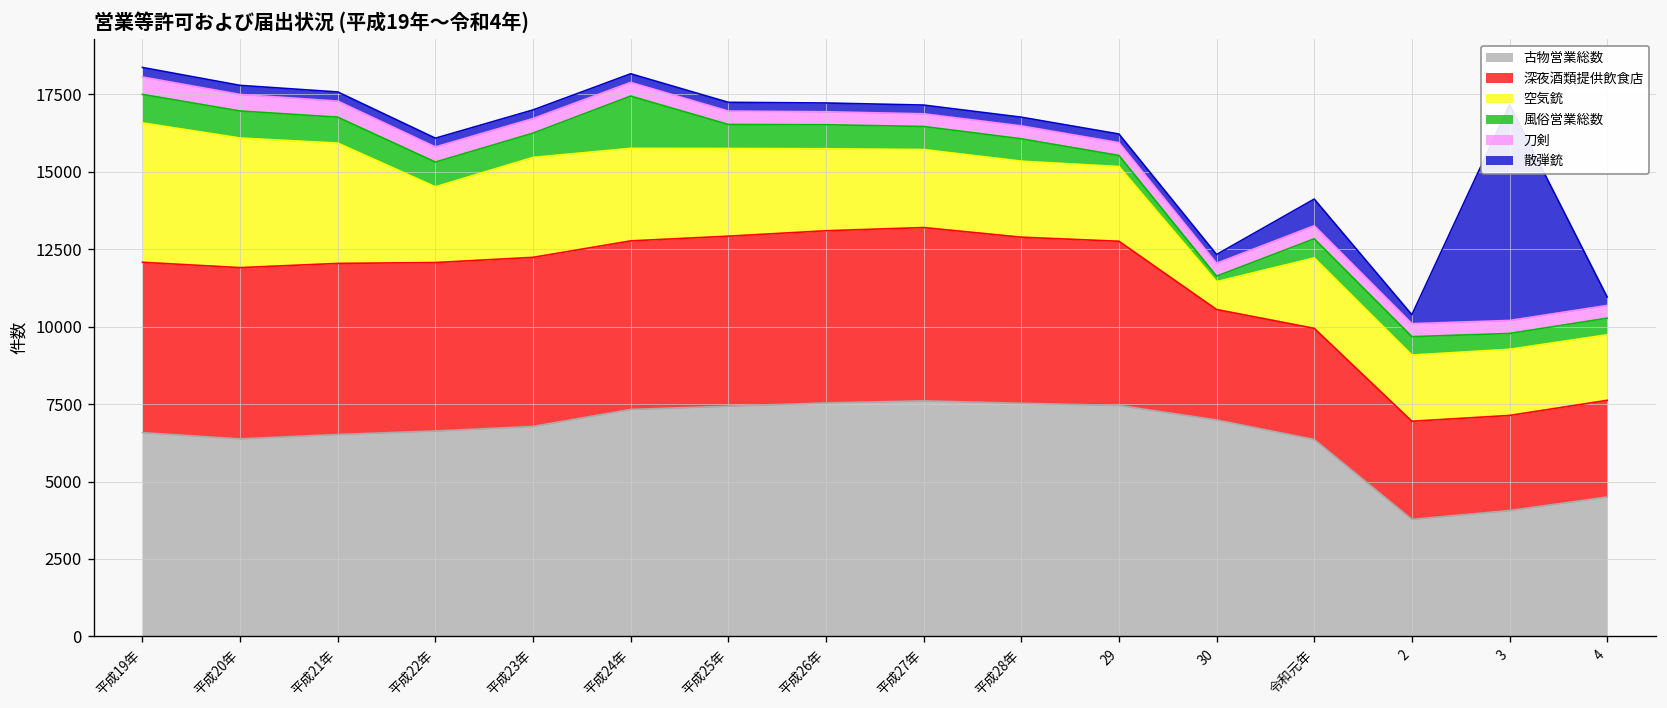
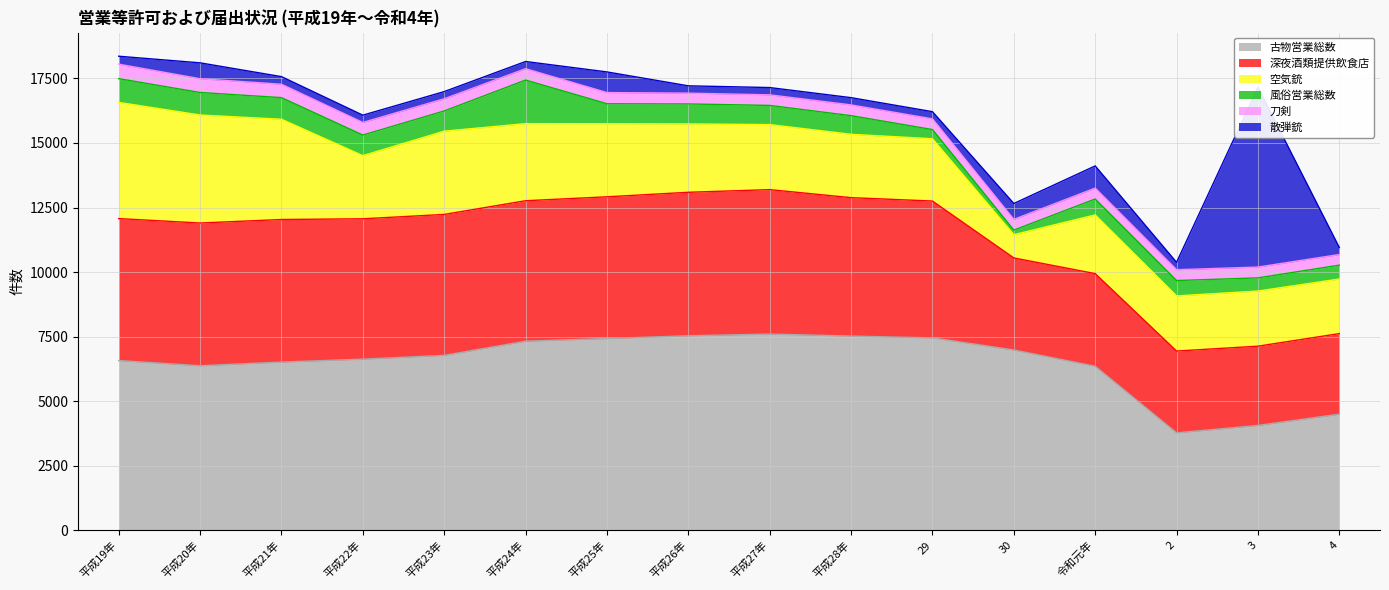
  {
    "古物営業総数": {
      "平成19年": 6600,
      "平成20年": 6400,
      "平成21年": 6500,
      "平成22年": 6600,
      "平成23年": 6800,
      "平成24年": 7300,
      "平成25年": 7400,
      "平成26年": 7500,
      "平成27年": 7600,
      "平成28年": 7500,
      "29": 7500,
      "30": 7000,
      "令和元年": 6400,
      "2": 3800,
      "3": 4100,
      "4": 4500
    },
    "深夜酒類提供飲食店": {
      "平成19年": 5500,
      "平成20年": 5500,
      "平成21年": 5500,
      "平成22年": 5400,
      "平成23年": 5500,
      "平成24年": 5400,
      "平成25年": 5500,
      "平成26年": 5600,
      "平成27年": 5600,
      "平成28年": 5400,
      "29": 5300,
      "30": 3600,
      "令和元年": 3600,
      "2": 3200,
      "3": 3100,
      "4": 3100
    },
    "空気銃": {
      "平成19年": 4500,
      "平成20年": 4200,
      "平成21年": 3900,
      "平成22年": 2400,
      "平成23年": 3200,
      "平成24年": 3000,
      "平成25年": 2800,
      "平成26年": 2600,
      "平成27年": 2500,
      "平成28年": 2500,
      "29": 2400,
      "30": 900,
      "令和元年": 2300,
      "2": 2100,
      "3": 2100,
      "4": 2100
    },
    "風俗営業総数": {
      "平成19年": 900,
      "平成20年": 900,
      "平成21年": 800,
      "平成22年": 800,
      "平成23年": 800,
      "平成24年": 1700,
      "平成25年": 800,
      "平成26年": 800,
      "平成27年": 700,
      "平成28年": 700,
      "29": 400,
      "30": 200,
      "令和元年": 600,
      "2": 600,
      "3": 500,
      "4": 500
    },
    "刀剣": {
      "平成19年": 600,
      "平成20年": 500,
      "平成21年": 500,
      "平成22年": 500,
      "平成23年": 500,
      "平成24年": 400,
      "平成25年": 400,
      "平成26年": 400,
      "平成27年": 400,
      "平成28年": 400,
      "29": 400,
      "30": 400,
      "令和元年": 400,
      "2": 400,
      "3": 400,
      "4": 400
    },
    "散弾銃": {
      "平成19年": 300,
-     "平成20年": 300,
+     "平成20年": 600,
      "平成21年": 300,
      "平成22年": 300,
      "平成23年": 300,
      "平成24年": 300,
-     "平成25年": 300,
+     "平成25年": 800,
      "平成26年": 300,
      "平成27年": 300,
      "平成28年": 300,
      "29": 300,
-     "30": 300,
+     "30": 600,
      "令和元年": 900,
      "2": 300,
      "4": 300
    }
  }
